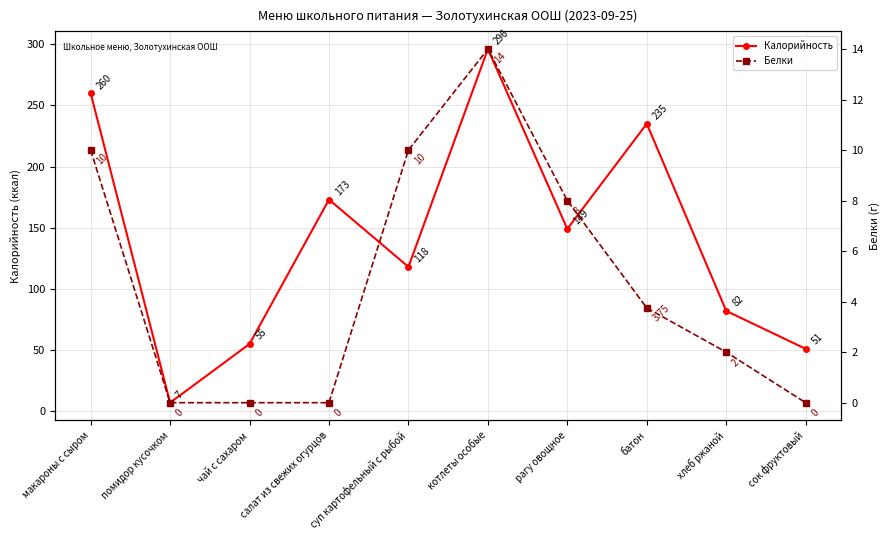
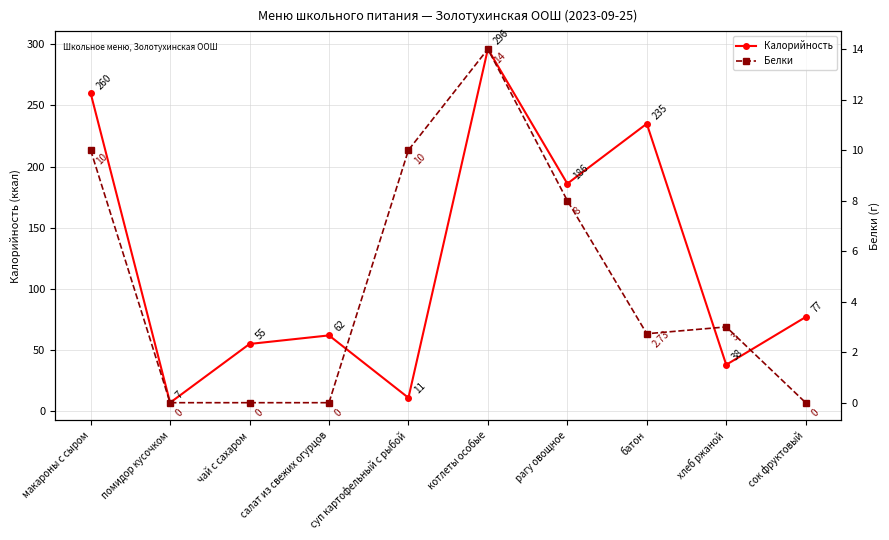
  {
    "Калорийность": {
      "макароны с сыром": 260,
      "помидор кусочком": 7,
      "чай с сахаром": 55,
-     "салат из свежих огурцов": 173,
-     "суп картофельный с рыбой": 118,
+     "салат из свежих огурцов": 62,
+     "суп картофельный с рыбой": 11,
      "котлеты особые": 296,
-     "рагу овощное": 149,
+     "рагу овощное": 186,
      "батон": 235,
-     "хлеб ржаной": 82,
-     "сок фруктовый": 51
+     "хлеб ржаной": 38,
+     "сок фруктовый": 77
    },
    "Белки": {
      "макароны с сыром": 10,
      "помидор кусочком": 0,
      "чай с сахаром": 0,
      "салат из свежих огурцов": 0,
      "суп картофельный с рыбой": 10,
      "котлеты особые": 14,
      "рагу овощное": 8,
-     "батон": 3.75,
-     "хлеб ржаной": 2,
+     "батон": 2.73,
+     "хлеб ржаной": 3,
      "сок фруктовый": 0
    }
  }
